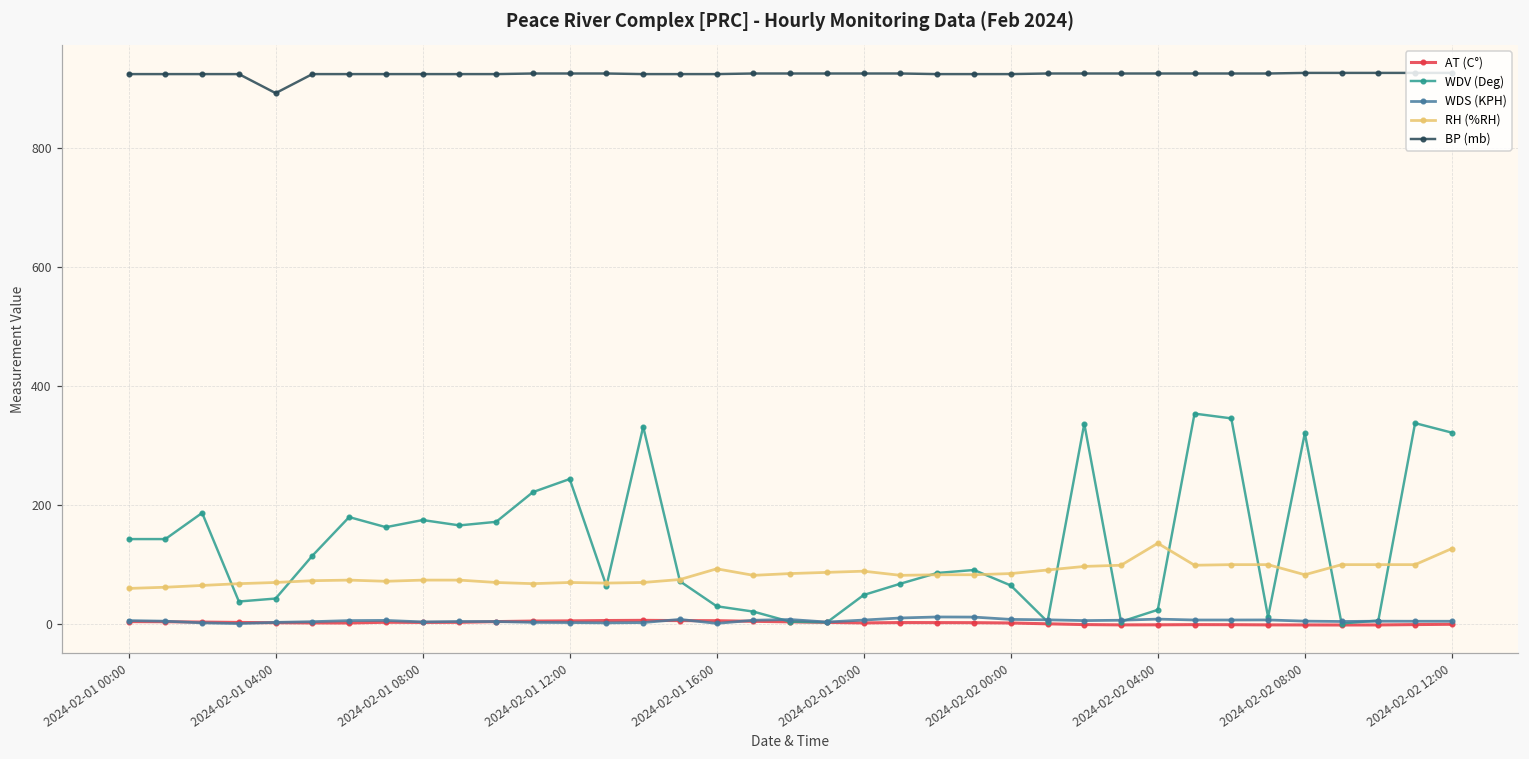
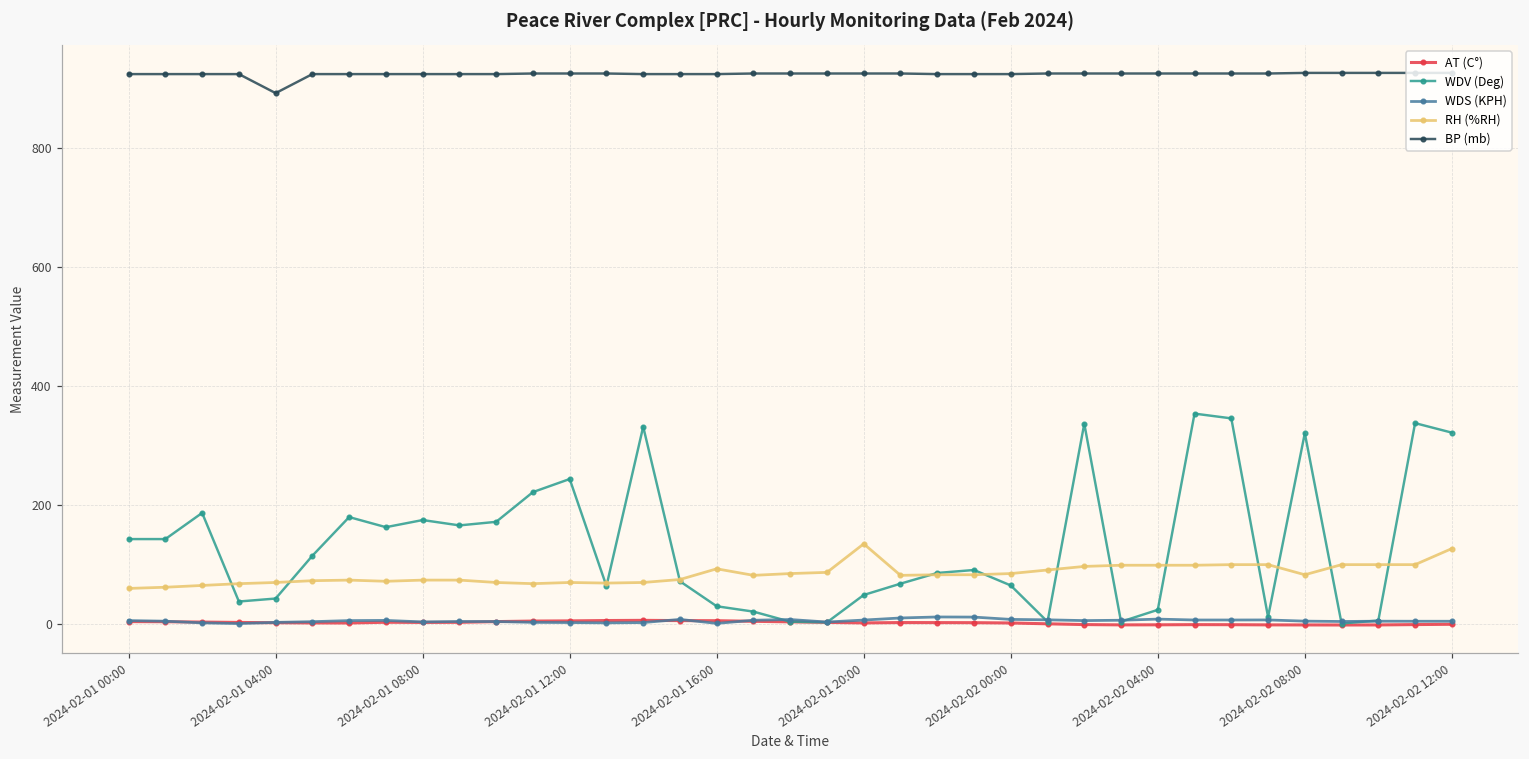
  {
    "AT (C°)": {
      "2024-02-01 20:00": 0,
      "2024-02-02 00:00": 0,
      "2024-02-02 04:00": 0,
      "2024-02-02 08:00": 0,
      "2024-02-02 12:00": 0
    },
    "RH (%RH)": {
      "2024-02-01 00:00": 60,
      "2024-02-01 04:00": 70,
      "2024-02-01 08:00": 70,
      "2024-02-01 12:00": 70,
      "2024-02-01 16:00": 90,
-     "2024-02-01 20:00": 90,
+     "2024-02-01 20:00": 140,
      "2024-02-02 00:00": 90,
-     "2024-02-02 04:00": 140,
+     "2024-02-02 04:00": 100,
      "2024-02-02 08:00": 80,
      "2024-02-02 12:00": 130
    },
    "BP (mb)": {
      "2024-02-01 00:00": 930,
      "2024-02-01 04:00": 890,
      "2024-02-01 08:00": 930,
      "2024-02-01 12:00": 930,
      "2024-02-01 16:00": 930,
      "2024-02-01 20:00": 930,
      "2024-02-02 00:00": 930,
      "2024-02-02 04:00": 930,
      "2024-02-02 08:00": 930
    }
  }
